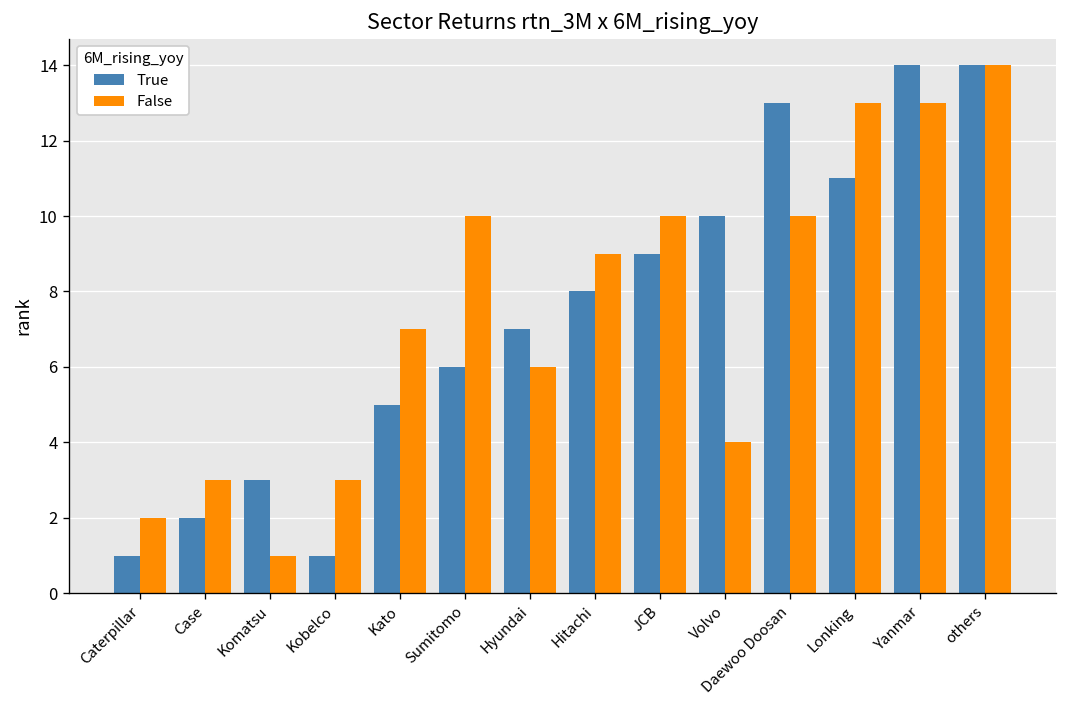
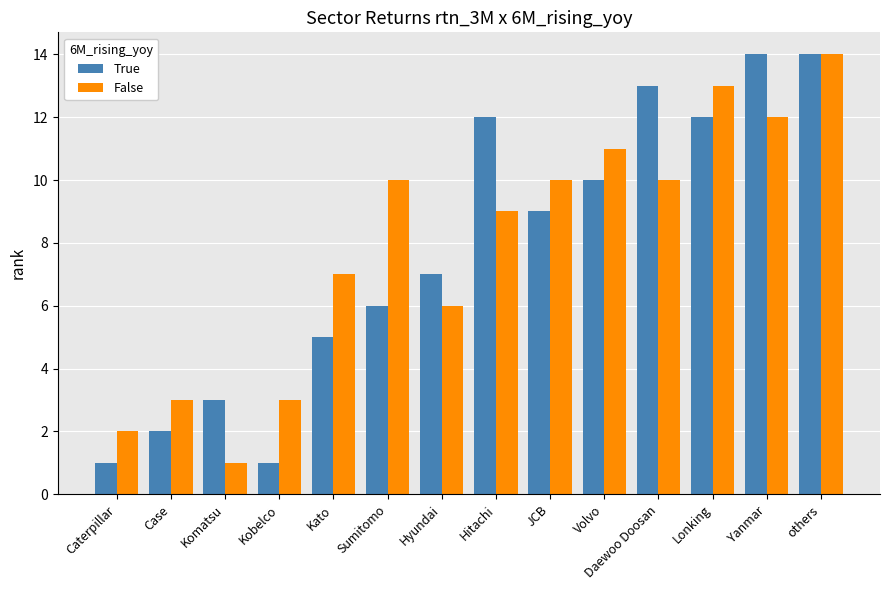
  {
    "True": {
      "Caterpillar": 1,
      "Case": 2,
      "Komatsu": 3,
      "Kobelco": 1,
      "Kato": 5,
      "Sumitomo": 6,
      "Hyundai": 7,
-     "Hitachi": 8,
+     "Hitachi": 12,
      "JCB": 9,
      "Volvo": 10,
      "Daewoo Doosan": 13,
-     "Lonking": 11,
+     "Lonking": 12,
      "Yanmar": 14,
      "others": 14
    },
    "False": {
      "Caterpillar": 2,
      "Case": 3,
      "Komatsu": 1,
      "Kobelco": 3,
      "Kato": 7,
      "Sumitomo": 10,
      "Hyundai": 6,
      "Hitachi": 9,
      "JCB": 10,
-     "Volvo": 4,
+     "Volvo": 11,
      "Daewoo Doosan": 10,
      "Lonking": 13,
-     "Yanmar": 13,
+     "Yanmar": 12,
      "others": 14
    }
  }
